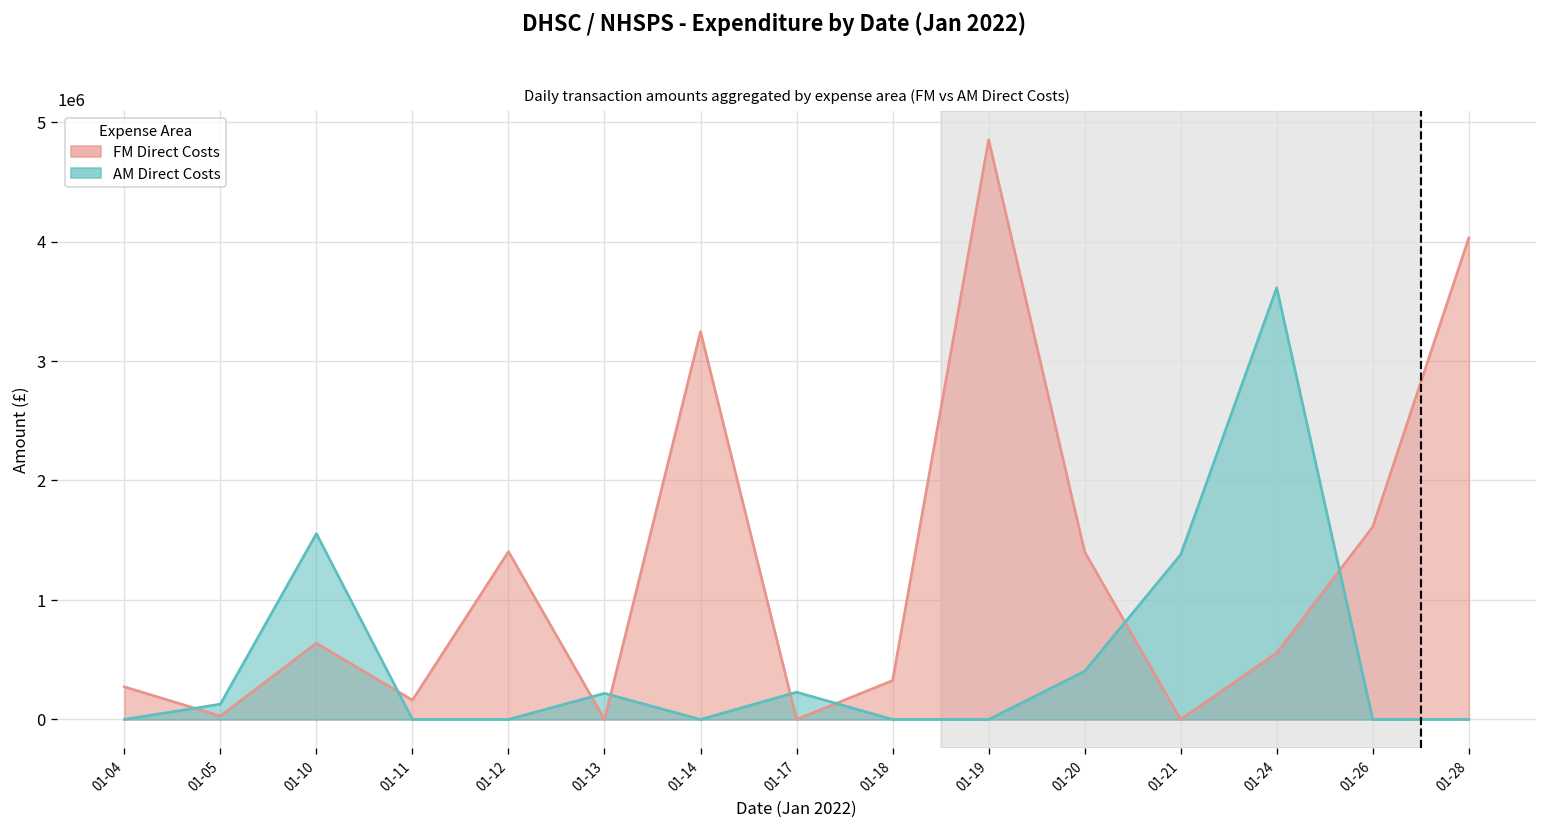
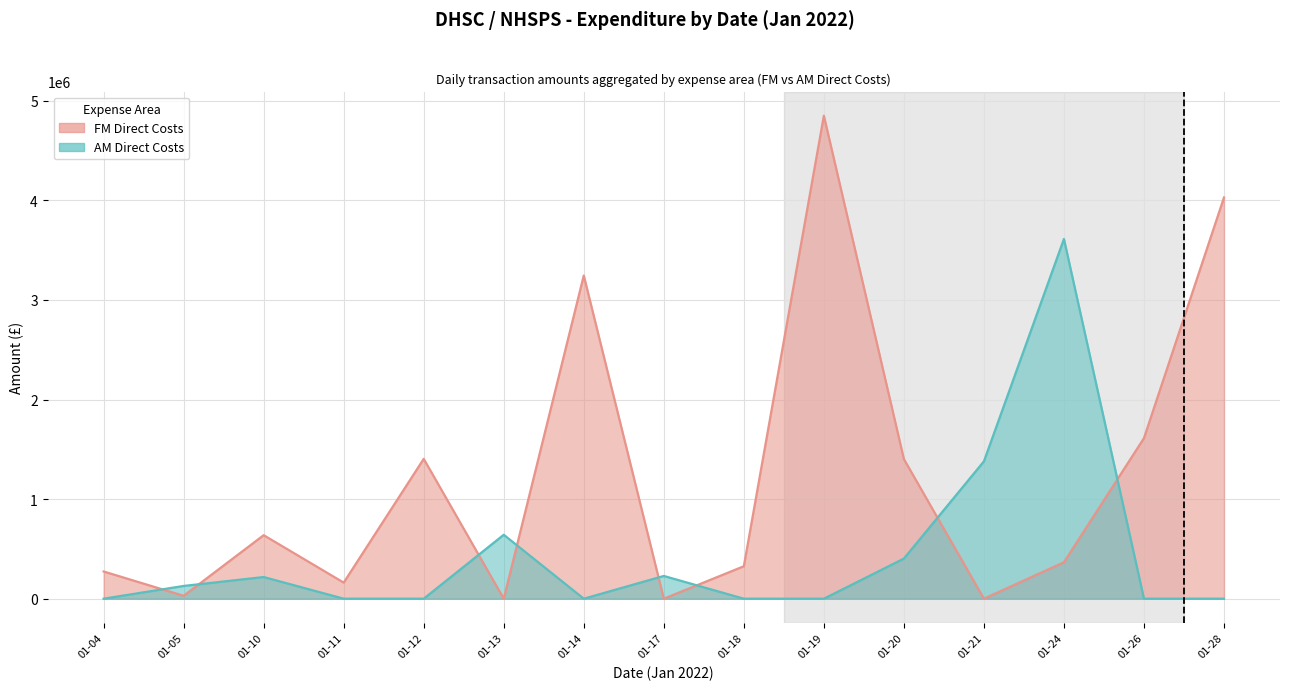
  {
    "FM Direct Costs": {
      "01-04": 300000,
      "01-05": 0,
      "01-10": 600000,
      "01-11": 200000,
      "01-12": 1400000,
      "01-13": 0,
      "01-14": 3200000,
      "01-17": 0,
      "01-18": 300000,
      "01-19": 4900000,
      "01-20": 1400000,
      "01-21": 0,
-     "01-24": 600000,
+     "01-24": 400000,
      "01-26": 1600000,
      "01-28": 4000000
    },
    "AM Direct Costs": {
      "01-04": 0,
      "01-05": 100000,
-     "01-10": 1600000,
+     "01-10": 200000,
      "01-11": 0,
      "01-12": 0,
-     "01-13": 200000,
+     "01-13": 600000,
      "01-14": 0,
      "01-17": 200000,
      "01-18": 0,
      "01-19": 0,
      "01-20": 400000,
      "01-21": 1400000,
      "01-24": 3600000,
      "01-26": 0,
      "01-28": 0
    }
  }
